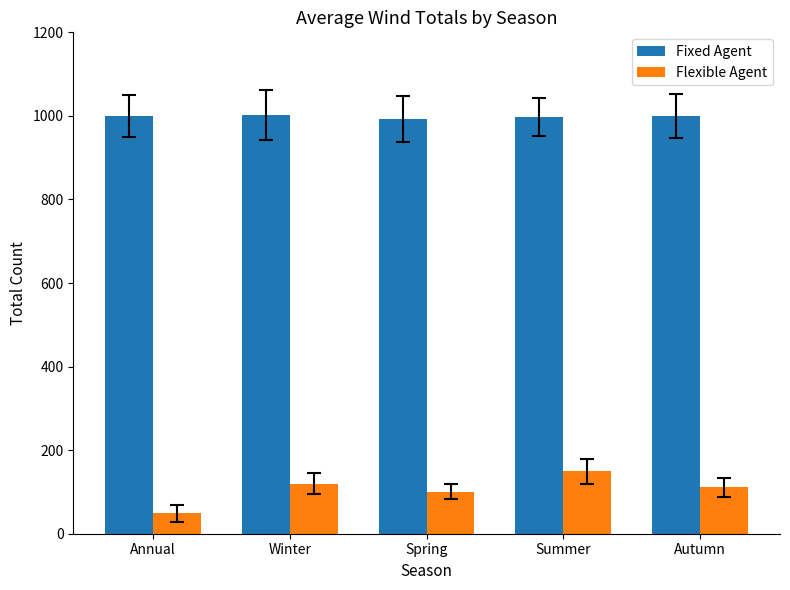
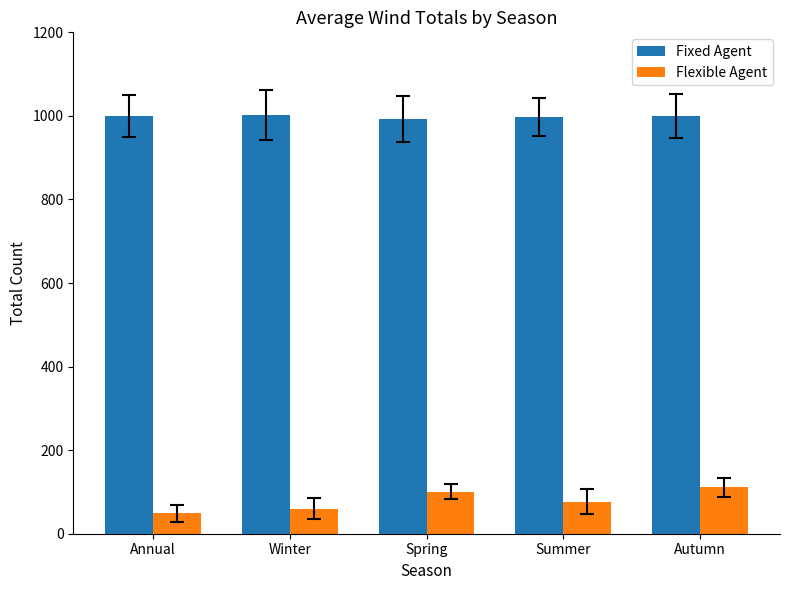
  {
    "Flexible Agent": {
      "Annual": 50,
-     "Winter": 120,
+     "Winter": 60,
      "Spring": 100,
-     "Summer": 150,
+     "Summer": 80,
      "Autumn": 110
    }
  }
